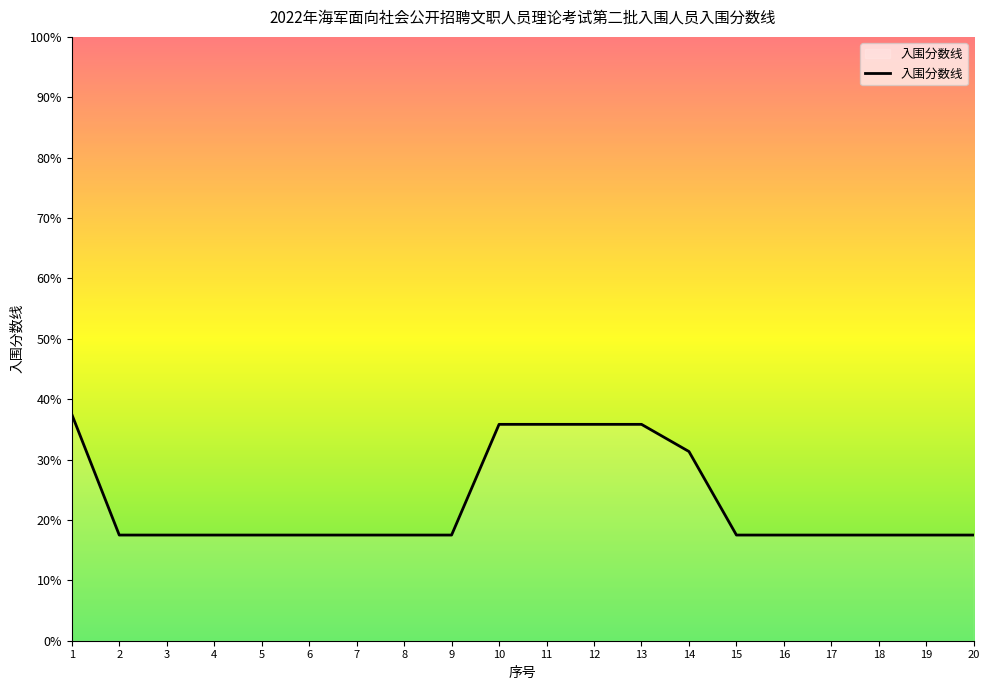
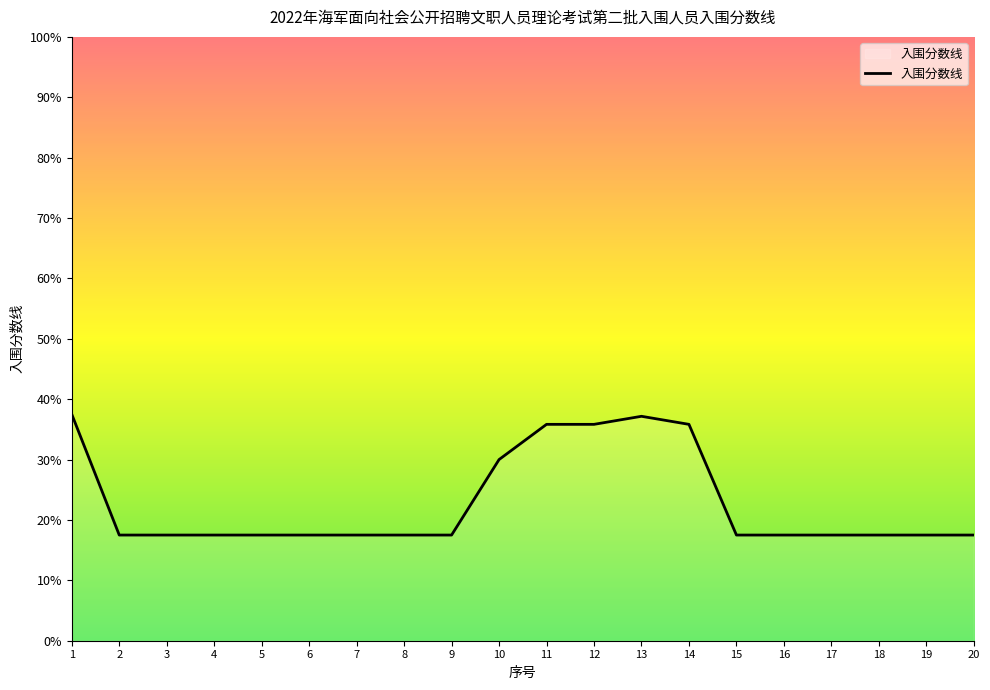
  {
    "1": "38%",
    "2": "18%",
    "3": "18%",
    "4": "18%",
    "5": "18%",
    "6": "18%",
    "7": "18%",
    "8": "18%",
    "9": "18%",
-   "10": "36%",
+   "10": "30%",
    "11": "36%",
    "12": "36%",
-   "13": "36%",
-   "14": "31%",
+   "13": "37%",
+   "14": "36%",
    "15": "18%",
    "16": "18%",
    "17": "18%",
    "18": "18%",
    "19": "18%",
    "20": "18%"
  }
